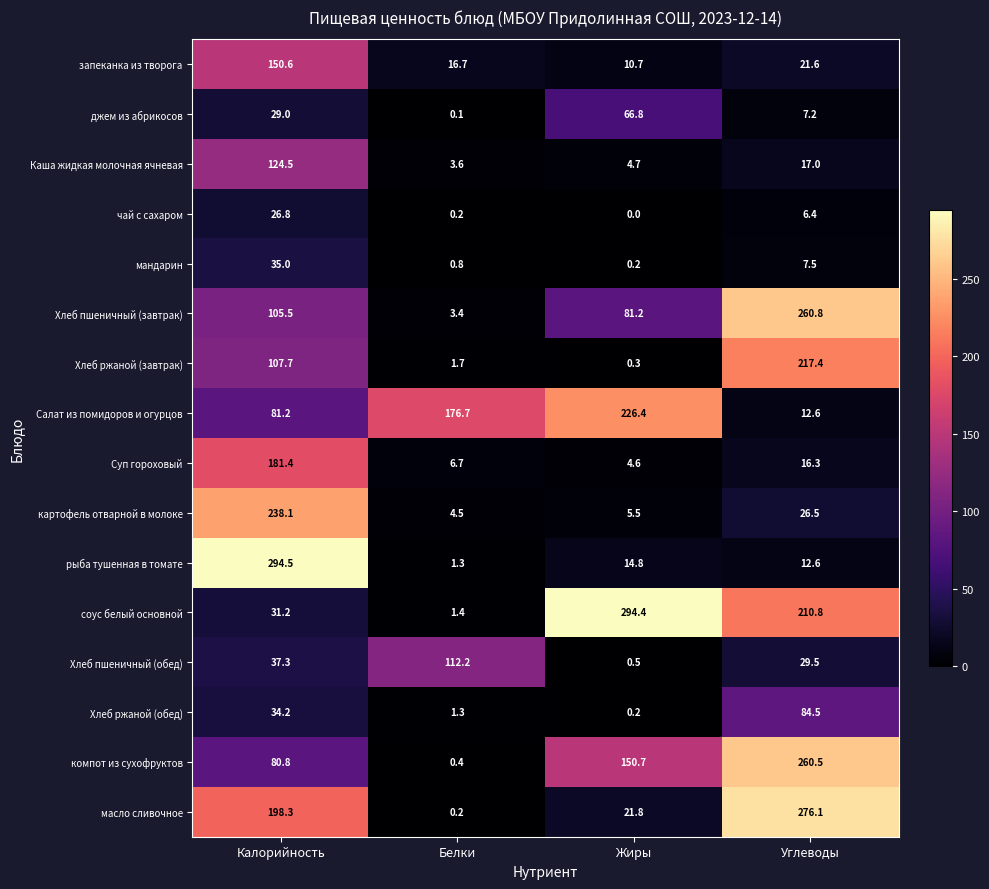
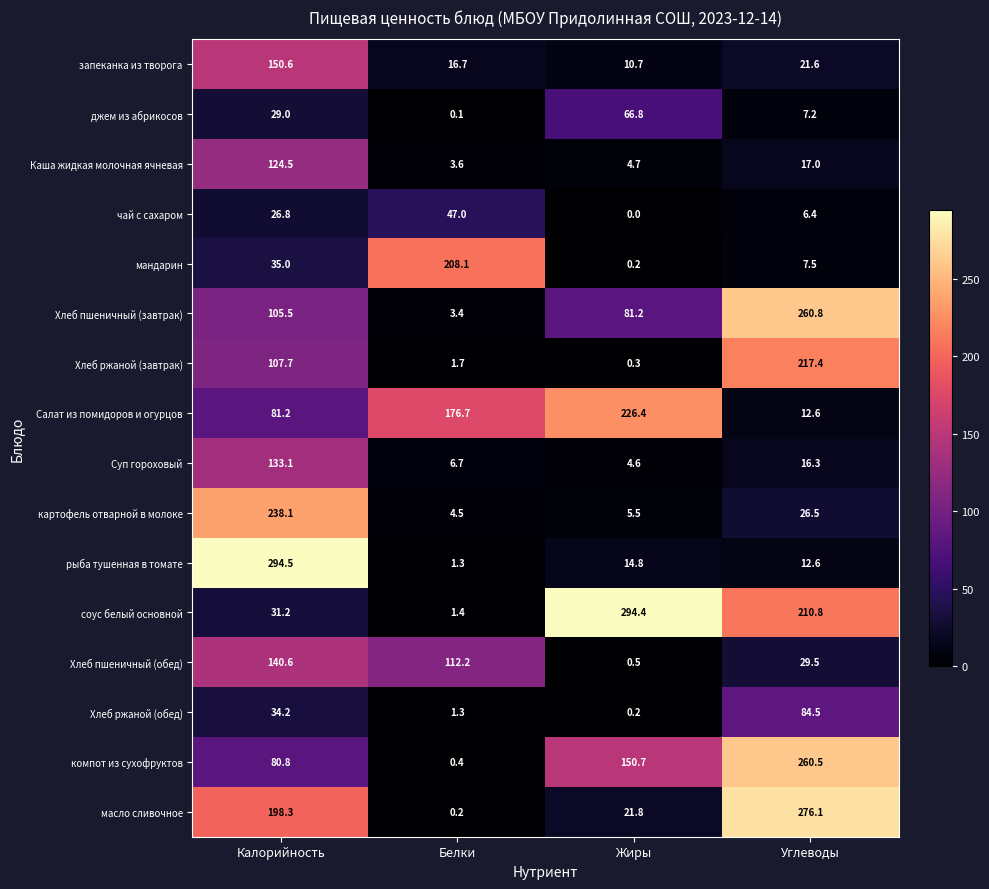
  {
    "запеканка из творога": {
      "Калорийность": 150.6,
      "Белки": 16.7,
      "Жиры": 10.7,
      "Углеводы": 21.6
    },
    "джем из абрикосов": {
      "Калорийность": 29.0,
      "Белки": 0.1,
      "Жиры": 66.8,
      "Углеводы": 7.2
    },
    "Каша жидкая молочная ячневая": {
      "Калорийность": 124.5,
      "Белки": 3.6,
      "Жиры": 4.7,
      "Углеводы": 17.0
    },
    "чай с сахаром": {
      "Калорийность": 26.8,
-     "Белки": 0.2,
+     "Белки": 47.0,
      "Жиры": 0.0,
      "Углеводы": 6.4
    },
    "мандарин": {
      "Калорийность": 35.0,
-     "Белки": 0.8,
+     "Белки": 208.1,
      "Жиры": 0.2,
      "Углеводы": 7.5
    },
    "Хлеб пшеничный (завтрак)": {
      "Калорийность": 105.5,
      "Белки": 3.4,
      "Жиры": 81.2,
      "Углеводы": 260.8
    },
    "Хлеб ржаной (завтрак)": {
      "Калорийность": 107.7,
      "Белки": 1.7,
      "Жиры": 0.3,
      "Углеводы": 217.4
    },
    "Салат из помидоров и огурцов": {
      "Калорийность": 81.2,
      "Белки": 176.7,
      "Жиры": 226.4,
      "Углеводы": 12.6
    },
    "Суп гороховый": {
-     "Калорийность": 181.4,
+     "Калорийность": 133.1,
      "Белки": 6.7,
      "Жиры": 4.6,
      "Углеводы": 16.3
    },
    "картофель отварной в молоке": {
      "Калорийность": 238.1,
      "Белки": 4.5,
      "Жиры": 5.5,
      "Углеводы": 26.5
    },
    "рыба тушенная в томате": {
      "Калорийность": 294.5,
      "Белки": 1.3,
      "Жиры": 14.8,
      "Углеводы": 12.6
    },
    "соус белый основной": {
      "Калорийность": 31.2,
      "Белки": 1.4,
      "Жиры": 294.4,
      "Углеводы": 210.8
    },
    "Хлеб пшеничный (обед)": {
-     "Калорийность": 37.3,
+     "Калорийность": 140.6,
      "Белки": 112.2,
      "Жиры": 0.5,
      "Углеводы": 29.5
    },
    "Хлеб ржаной (обед)": {
      "Калорийность": 34.2,
      "Белки": 1.3,
      "Жиры": 0.2,
      "Углеводы": 84.5
    },
    "компот из сухофруктов": {
      "Калорийность": 80.8,
      "Белки": 0.4,
      "Жиры": 150.7,
      "Углеводы": 260.5
    },
    "масло сливочное": {
      "Калорийность": 198.3,
      "Белки": 0.2,
      "Жиры": 21.8,
      "Углеводы": 276.1
    }
  }
